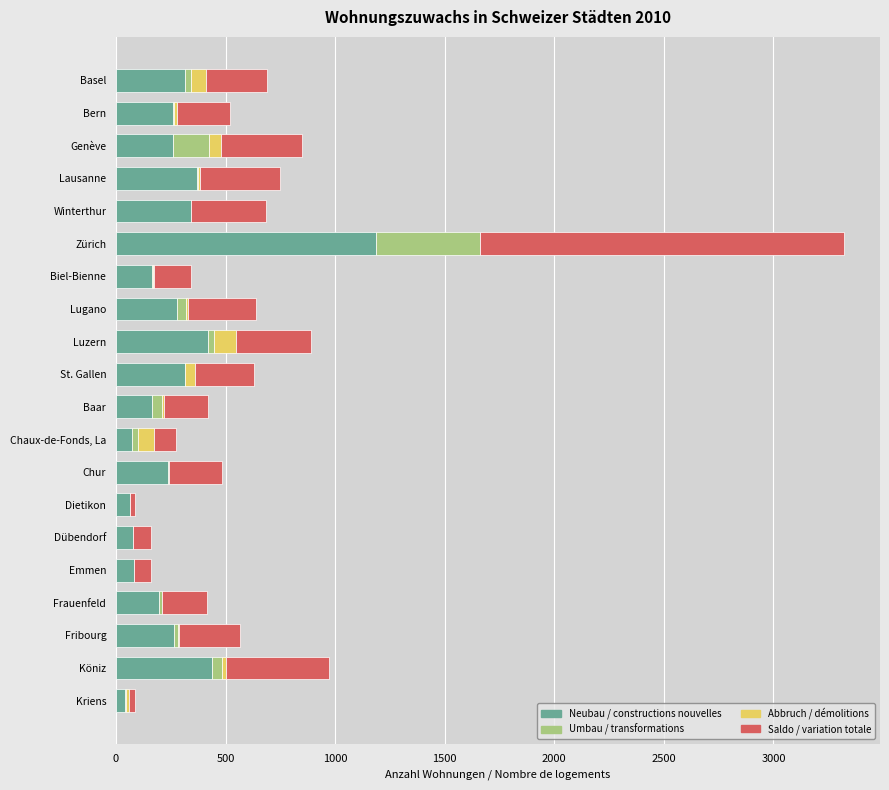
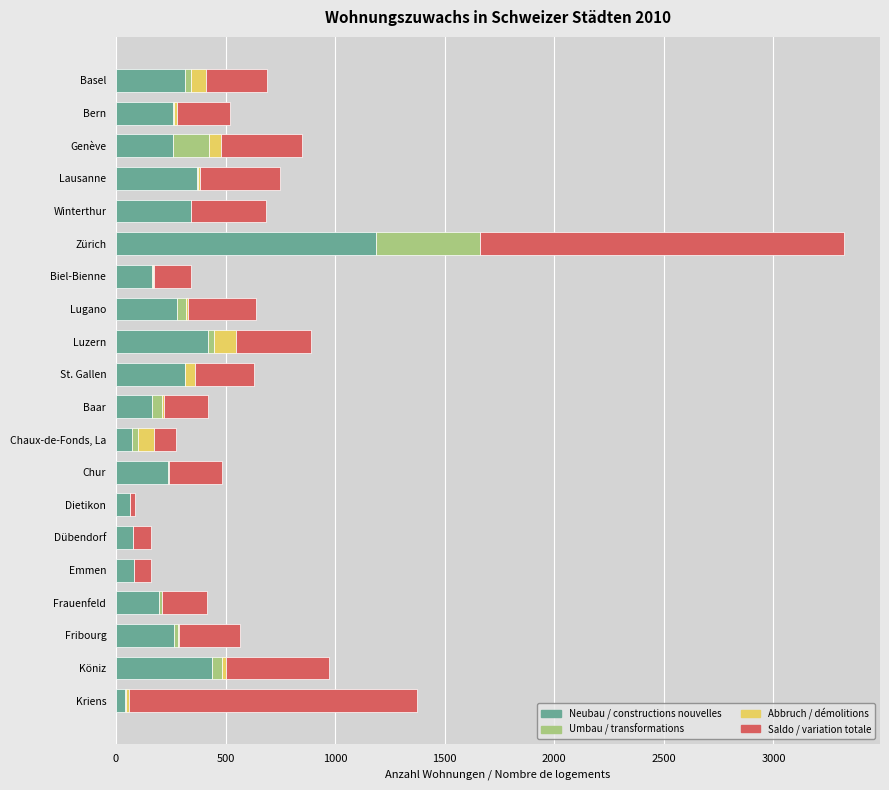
  {
    "Neubau / constructions nouvelles": {
      "Basel": 320,
      "Bern": 260,
      "Genève": 260,
      "Lausanne": 370,
      "Winterthur": 340,
      "Zürich": 1190,
      "Biel-Bienne": 170,
      "Lugano": 280,
      "Luzern": 420,
      "St. Gallen": 310,
      "Baar": 170,
      "Chaux-de-Fonds, La": 70,
      "Chur": 240,
      "Dietikon": 70,
      "Dübendorf": 80,
      "Emmen": 80,
      "Frauenfeld": 200,
      "Fribourg": 270,
      "Köniz": 440,
      "Kriens": 40
    },
    "Umbau / transformations": {
      "Basel": 30,
      "Genève": 170,
      "Winterthur": 0,
      "Zürich": 470,
      "Lugano": 40,
      "Luzern": 30,
      "St. Gallen": 0,
      "Baar": 40,
      "Chaux-de-Fonds, La": 30,
      "Dietikon": 0,
      "Dübendorf": 0,
      "Emmen": 0,
      "Fribourg": 20,
      "Köniz": 50
    },
    "Abbruch / démolitions": {
      "Basel": 70,
      "Bern": 20,
      "Genève": 60,
      "Winterthur": 0,
      "Zürich": 0,
      "Luzern": 100,
      "St. Gallen": 50,
      "Chaux-de-Fonds, La": 70,
      "Chur": 0,
      "Dietikon": 0,
      "Dübendorf": 0,
      "Köniz": 20,
      "Kriens": 20
    },
    "Saldo / variation totale": {
      "Basel": 280,
      "Bern": 240,
      "Genève": 370,
      "Lausanne": 370,
      "Winterthur": 340,
      "Zürich": 1660,
      "Biel-Bienne": 170,
      "Lugano": 310,
      "Luzern": 340,
      "St. Gallen": 270,
      "Baar": 200,
      "Chaux-de-Fonds, La": 100,
      "Chur": 240,
      "Dietikon": 20,
      "Dübendorf": 80,
      "Emmen": 80,
      "Frauenfeld": 200,
      "Fribourg": 280,
      "Köniz": 470,
-     "Kriens": 30
+     "Kriens": 1310
    }
  }
